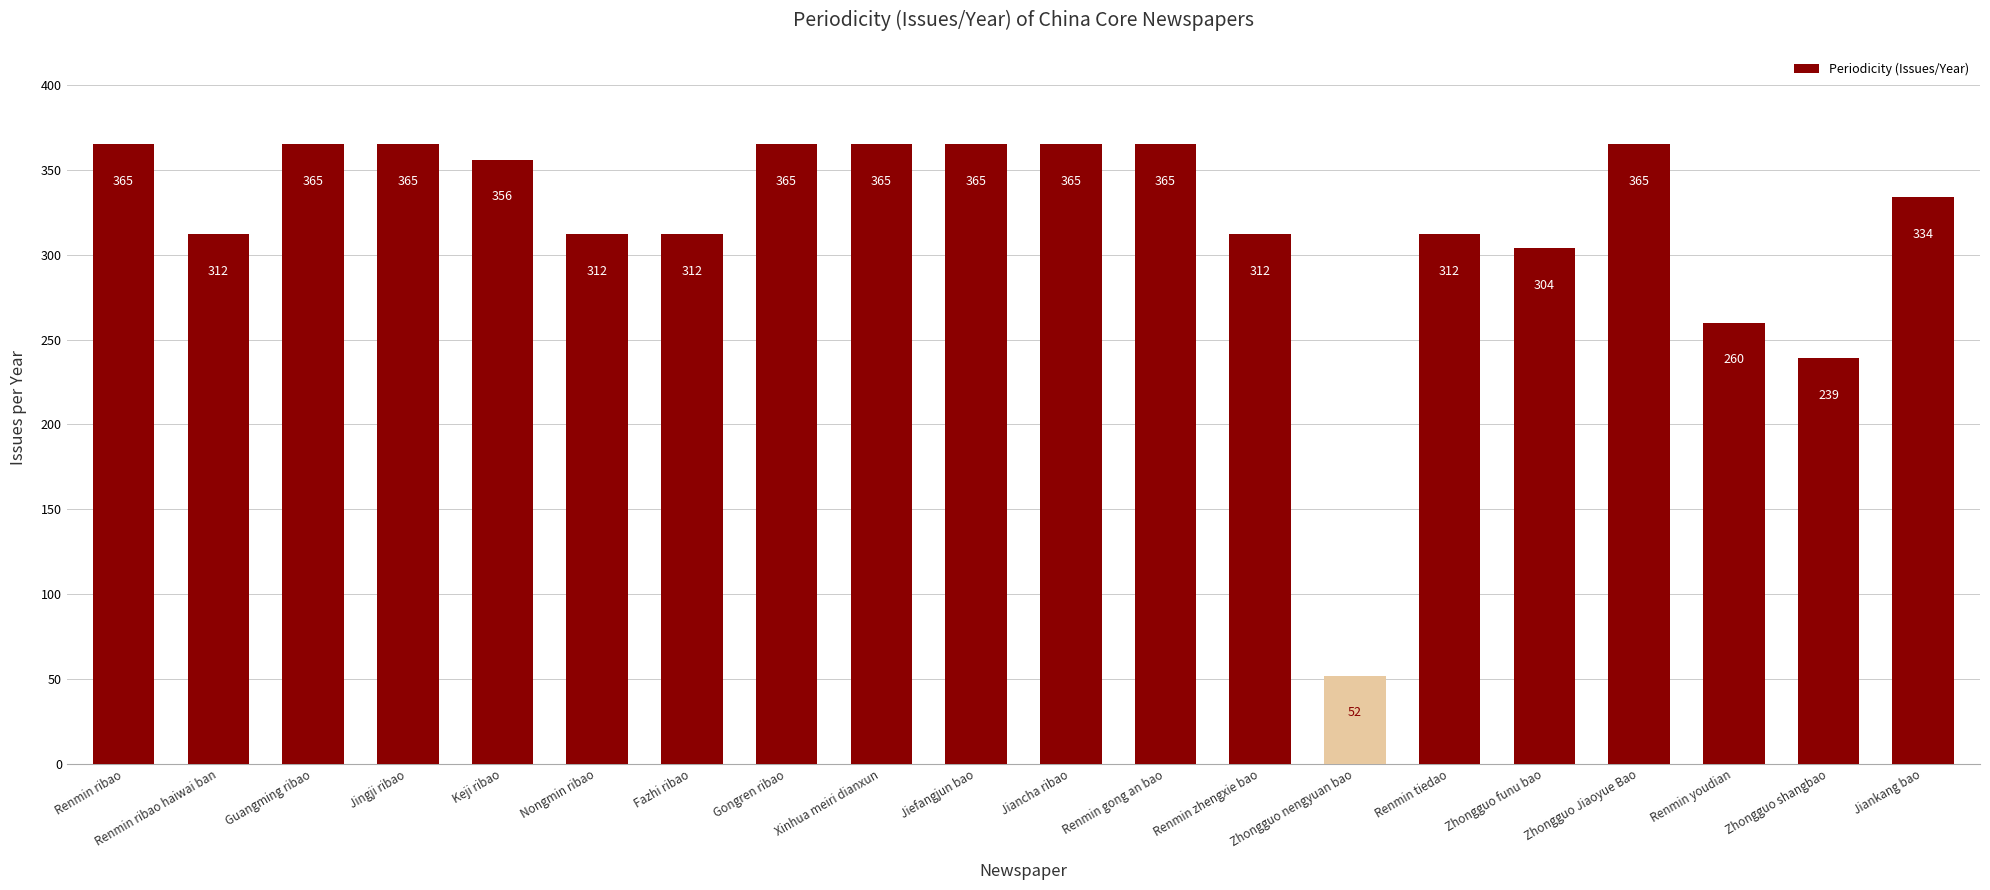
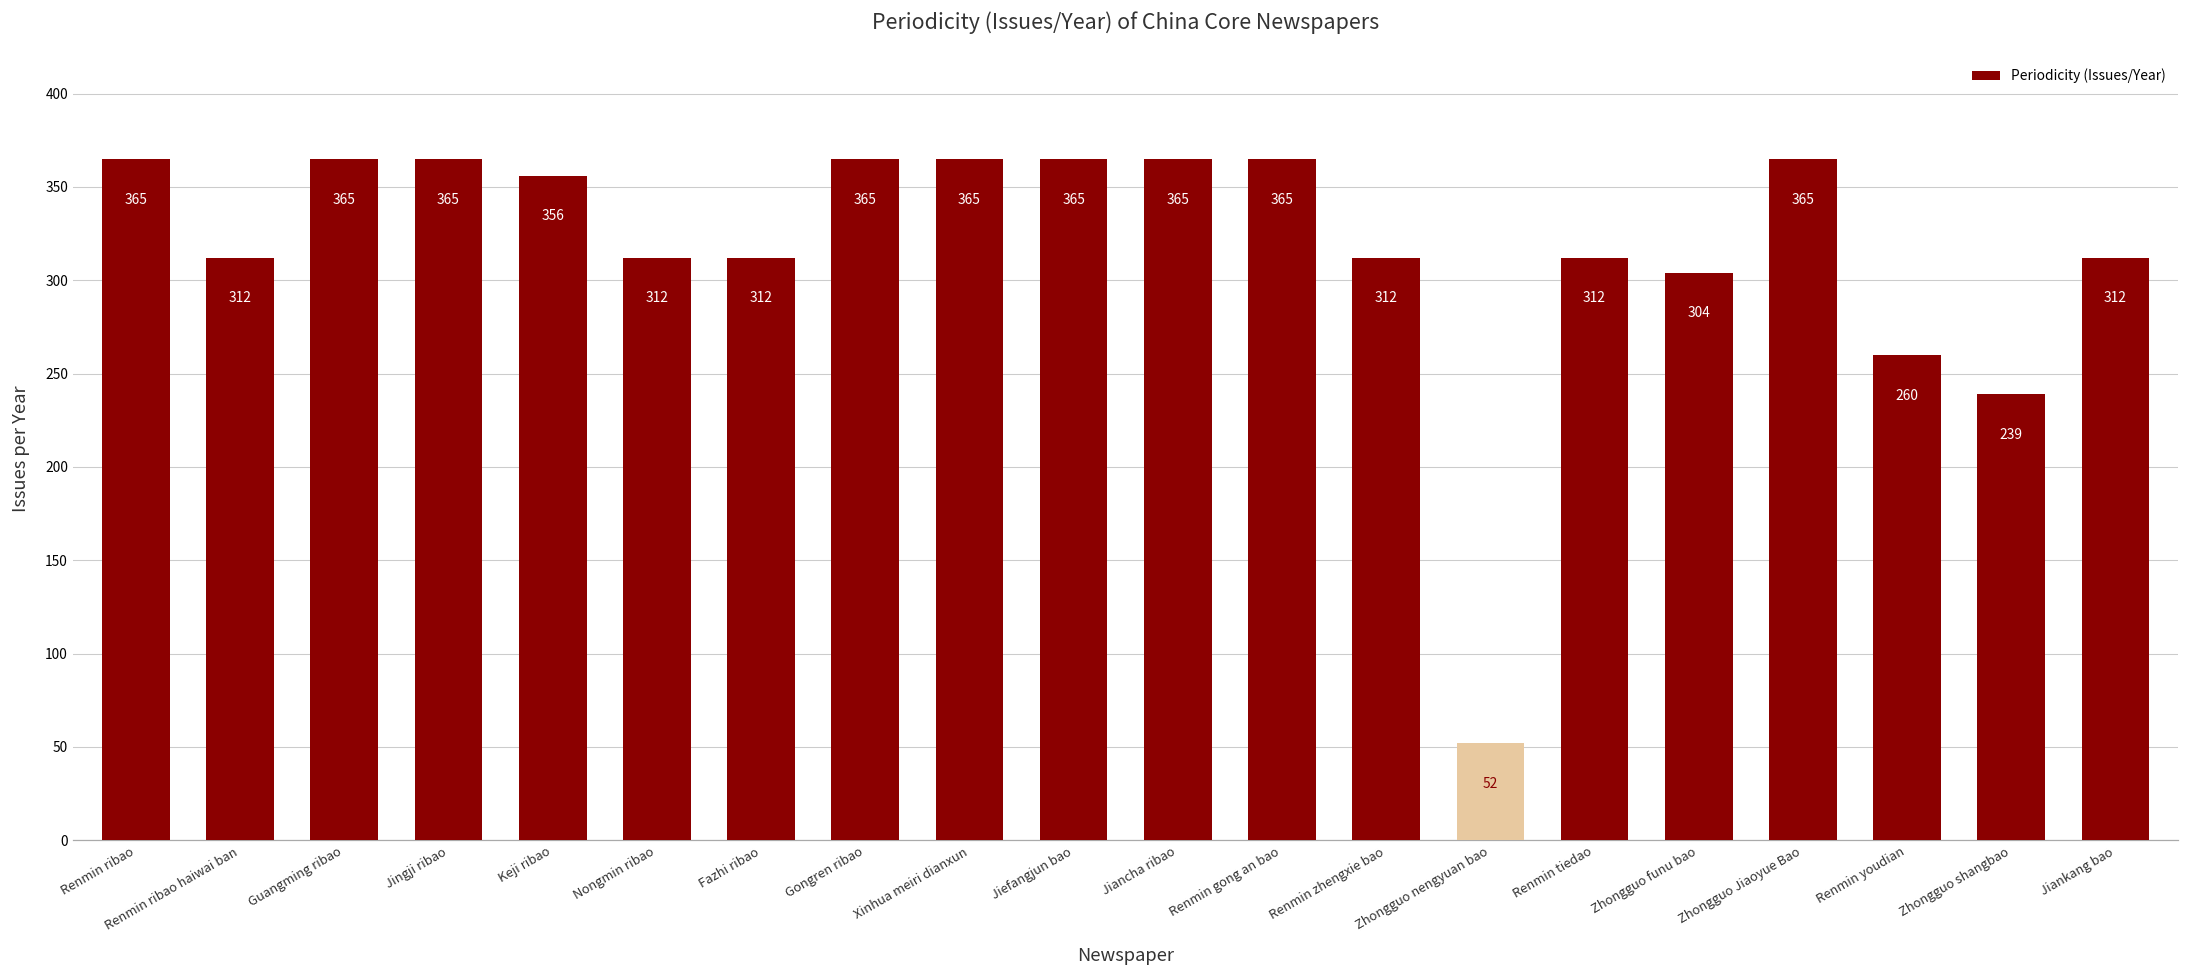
  {
    "Renmin ribao": 365,
    "Renmin ribao haiwai ban": 312,
    "Guangming ribao": 365,
    "Jingji ribao": 365,
    "Keji ribao": 356,
    "Nongmin ribao": 312,
    "Fazhi ribao": 312,
    "Gongren ribao": 365,
    "Xinhua meiri dianxun": 365,
    "Jiefangjun bao": 365,
    "Jiancha ribao": 365,
    "Renmin gong an bao": 365,
    "Renmin zhengxie bao": 312,
    "Zhongguo nengyuan bao": 52,
    "Renmin tiedao": 312,
    "Zhongguo funu bao": 304,
    "Zhongguo Jiaoyue Bao": 365,
    "Renmin youdian": 260,
    "Zhongguo shangbao": 239,
-   "Jiankang bao": 334
+   "Jiankang bao": 312
  }
